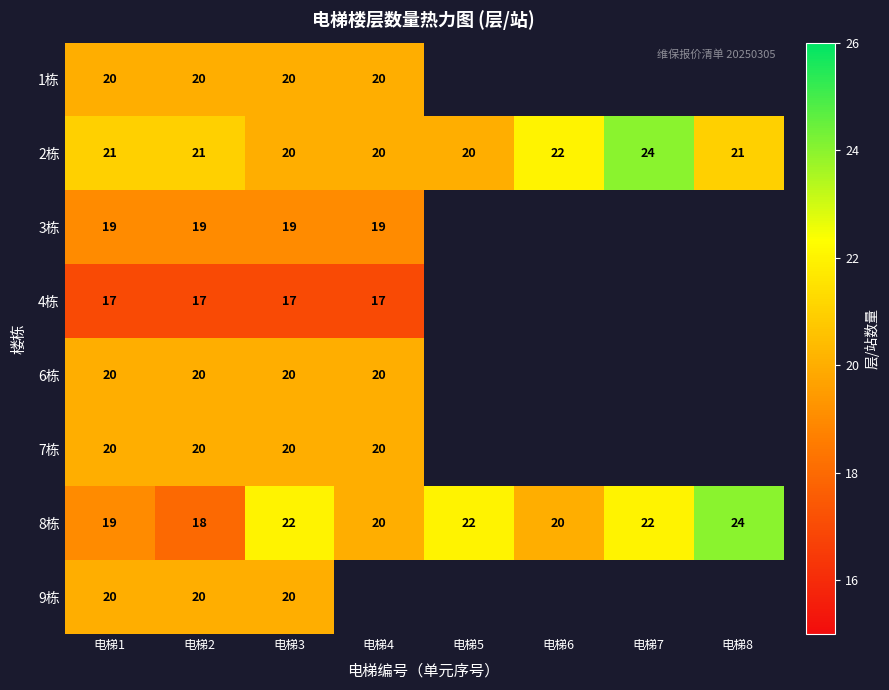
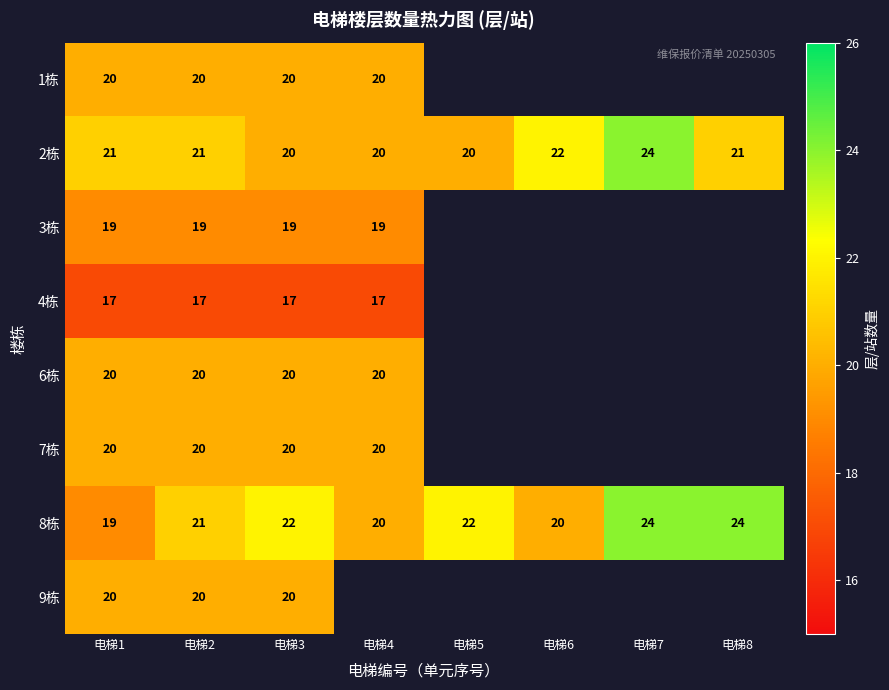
  {
    "1栋": {
      "电梯1": 20,
      "电梯2": 20,
      "电梯3": 20,
      "电梯4": 20
    },
    "2栋": {
      "电梯1": 21,
      "电梯2": 21,
      "电梯3": 20,
      "电梯4": 20,
      "电梯5": 20,
      "电梯6": 22,
      "电梯7": 24,
      "电梯8": 21
    },
    "3栋": {
      "电梯1": 19,
      "电梯2": 19,
      "电梯3": 19,
      "电梯4": 19
    },
    "4栋": {
      "电梯1": 17,
      "电梯2": 17,
      "电梯3": 17,
      "电梯4": 17
    },
    "6栋": {
      "电梯1": 20,
      "电梯2": 20,
      "电梯3": 20,
      "电梯4": 20
    },
    "7栋": {
      "电梯1": 20,
      "电梯2": 20,
      "电梯3": 20,
      "电梯4": 20
    },
    "8栋": {
      "电梯1": 19,
-     "电梯2": 18,
+     "电梯2": 21,
      "电梯3": 22,
      "电梯4": 20,
      "电梯5": 22,
      "电梯6": 20,
-     "电梯7": 22,
+     "电梯7": 24,
      "电梯8": 24
    },
    "9栋": {
      "电梯1": 20,
      "电梯2": 20,
      "电梯3": 20
    }
  }
